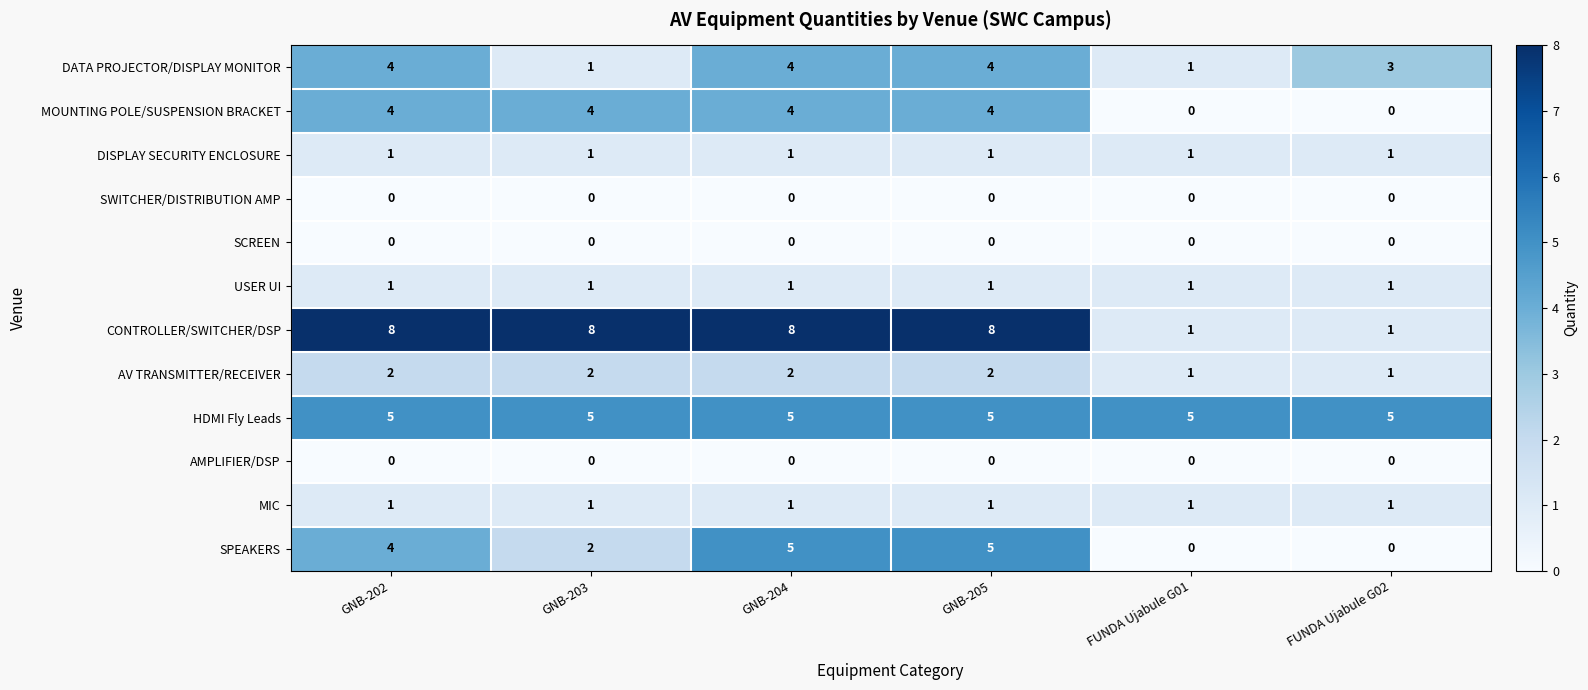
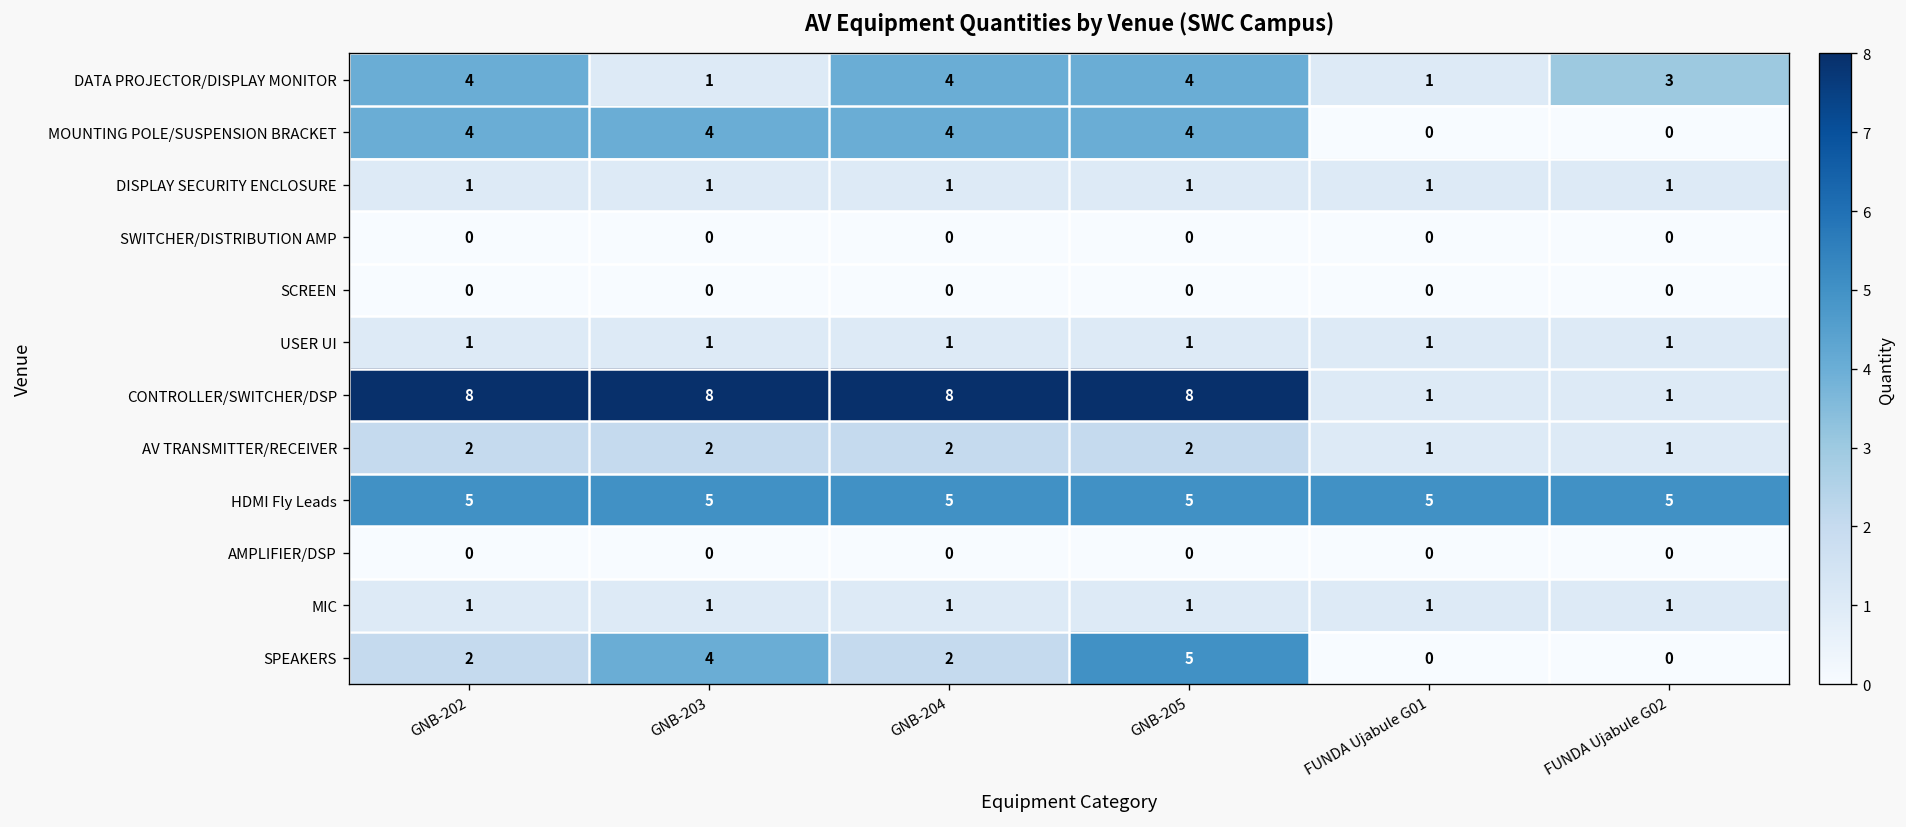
  {
    "DATA PROJECTOR/DISPLAY MONITOR": {
      "GNB-202": 4,
      "GNB-203": 1,
      "GNB-204": 4,
      "GNB-205": 4,
      "FUNDA Ujabule G01": 1,
      "FUNDA Ujabule G02": 3
    },
    "MOUNTING POLE/SUSPENSION BRACKET": {
      "GNB-202": 4,
      "GNB-203": 4,
      "GNB-204": 4,
      "GNB-205": 4,
      "FUNDA Ujabule G01": 0,
      "FUNDA Ujabule G02": 0
    },
    "DISPLAY SECURITY ENCLOSURE": {
      "GNB-202": 1,
      "GNB-203": 1,
      "GNB-204": 1,
      "GNB-205": 1,
      "FUNDA Ujabule G01": 1,
      "FUNDA Ujabule G02": 1
    },
    "SWITCHER/DISTRIBUTION AMP": {
      "GNB-202": 0,
      "GNB-203": 0,
      "GNB-204": 0,
      "GNB-205": 0,
      "FUNDA Ujabule G01": 0,
      "FUNDA Ujabule G02": 0
    },
    "SCREEN": {
      "GNB-202": 0,
      "GNB-203": 0,
      "GNB-204": 0,
      "GNB-205": 0,
      "FUNDA Ujabule G01": 0,
      "FUNDA Ujabule G02": 0
    },
    "USER UI": {
      "GNB-202": 1,
      "GNB-203": 1,
      "GNB-204": 1,
      "GNB-205": 1,
      "FUNDA Ujabule G01": 1,
      "FUNDA Ujabule G02": 1
    },
    "CONTROLLER/SWITCHER/DSP": {
      "GNB-202": 8,
      "GNB-203": 8,
      "GNB-204": 8,
      "GNB-205": 8,
      "FUNDA Ujabule G01": 1,
      "FUNDA Ujabule G02": 1
    },
    "AV TRANSMITTER/RECEIVER": {
      "GNB-202": 2,
      "GNB-203": 2,
      "GNB-204": 2,
      "GNB-205": 2,
      "FUNDA Ujabule G01": 1,
      "FUNDA Ujabule G02": 1
    },
    "HDMI Fly Leads": {
      "GNB-202": 5,
      "GNB-203": 5,
      "GNB-204": 5,
      "GNB-205": 5,
      "FUNDA Ujabule G01": 5,
      "FUNDA Ujabule G02": 5
    },
    "AMPLIFIER/DSP": {
      "GNB-202": 0,
      "GNB-203": 0,
      "GNB-204": 0,
      "GNB-205": 0,
      "FUNDA Ujabule G01": 0,
      "FUNDA Ujabule G02": 0
    },
    "MIC": {
      "GNB-202": 1,
      "GNB-203": 1,
      "GNB-204": 1,
      "GNB-205": 1,
      "FUNDA Ujabule G01": 1,
      "FUNDA Ujabule G02": 1
    },
    "SPEAKERS": {
-     "GNB-202": 4,
-     "GNB-203": 2,
-     "GNB-204": 5,
+     "GNB-202": 2,
+     "GNB-203": 4,
+     "GNB-204": 2,
      "GNB-205": 5,
      "FUNDA Ujabule G01": 0,
      "FUNDA Ujabule G02": 0
    }
  }
